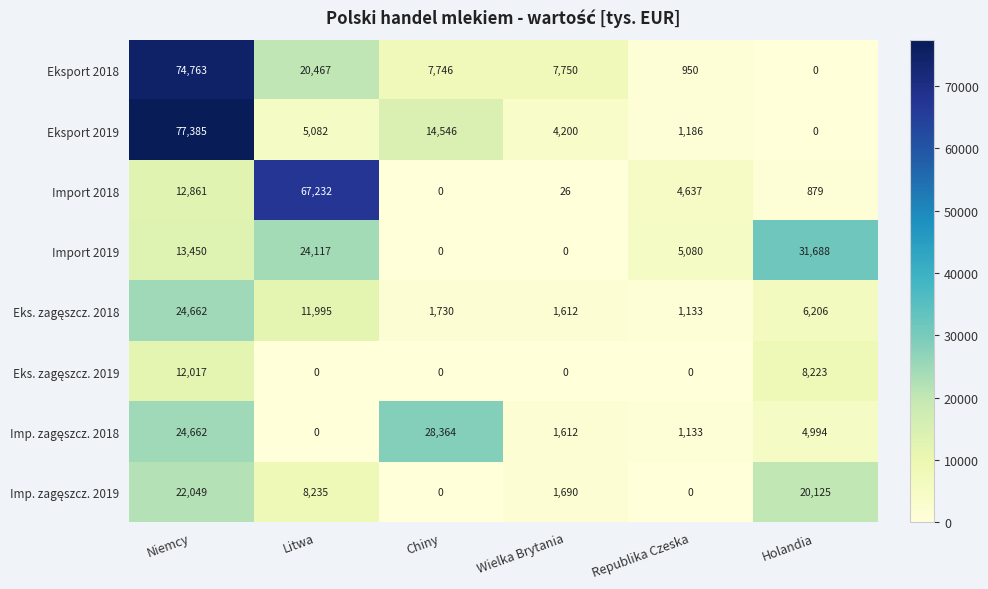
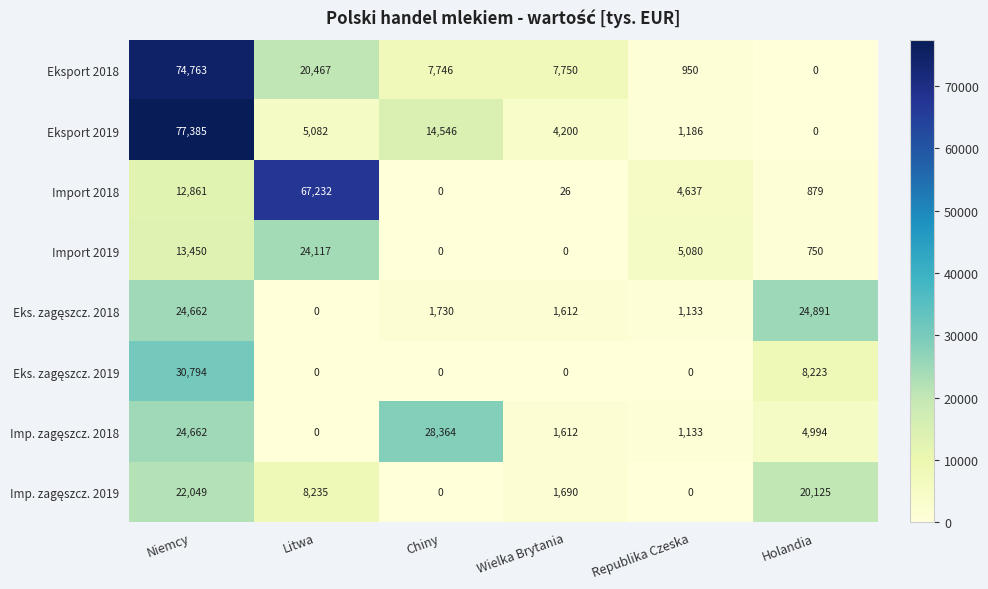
  {
    "Eksport 2018": {
      "Niemcy": "74,763",
      "Litwa": "20,467",
      "Chiny": "7,746",
      "Wielka Brytania": "7,750",
      "Republika Czeska": "950",
      "Holandia": "0"
    },
    "Eksport 2019": {
      "Niemcy": "77,385",
      "Litwa": "5,082",
      "Chiny": "14,546",
      "Wielka Brytania": "4,200",
      "Republika Czeska": "1,186",
      "Holandia": "0"
    },
    "Import 2018": {
      "Niemcy": "12,861",
      "Litwa": "67,232",
      "Chiny": "0",
      "Wielka Brytania": "26",
      "Republika Czeska": "4,637",
      "Holandia": "879"
    },
    "Import 2019": {
      "Niemcy": "13,450",
      "Litwa": "24,117",
      "Chiny": "0",
      "Wielka Brytania": "0",
      "Republika Czeska": "5,080",
-     "Holandia": "31,688"
+     "Holandia": "750"
    },
    "Eks. zagęszcz. 2018": {
      "Niemcy": "24,662",
-     "Litwa": "11,995",
+     "Litwa": "0",
      "Chiny": "1,730",
      "Wielka Brytania": "1,612",
      "Republika Czeska": "1,133",
-     "Holandia": "6,206"
+     "Holandia": "24,891"
    },
    "Eks. zagęszcz. 2019": {
-     "Niemcy": "12,017",
+     "Niemcy": "30,794",
      "Litwa": "0",
      "Chiny": "0",
      "Wielka Brytania": "0",
      "Republika Czeska": "0",
      "Holandia": "8,223"
    },
    "Imp. zagęszcz. 2018": {
      "Niemcy": "24,662",
      "Litwa": "0",
      "Chiny": "28,364",
      "Wielka Brytania": "1,612",
      "Republika Czeska": "1,133",
      "Holandia": "4,994"
    },
    "Imp. zagęszcz. 2019": {
      "Niemcy": "22,049",
      "Litwa": "8,235",
      "Chiny": "0",
      "Wielka Brytania": "1,690",
      "Republika Czeska": "0",
      "Holandia": "20,125"
    }
  }
